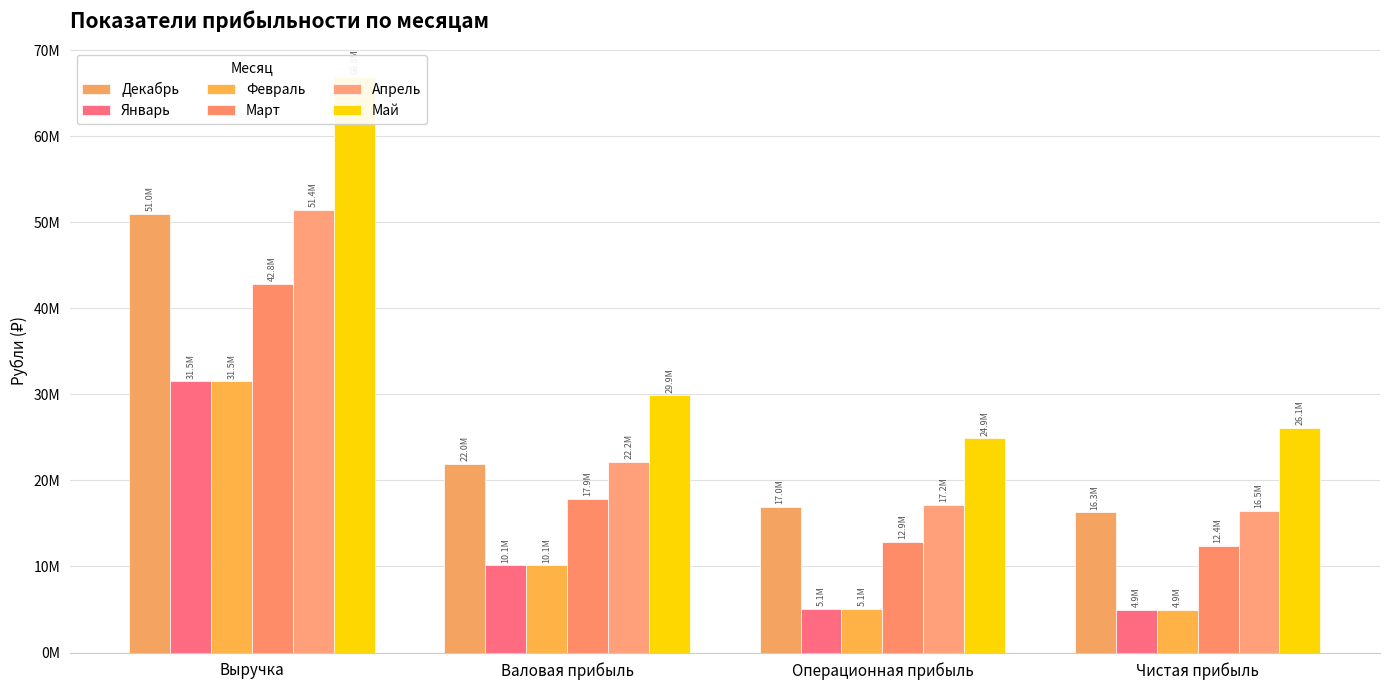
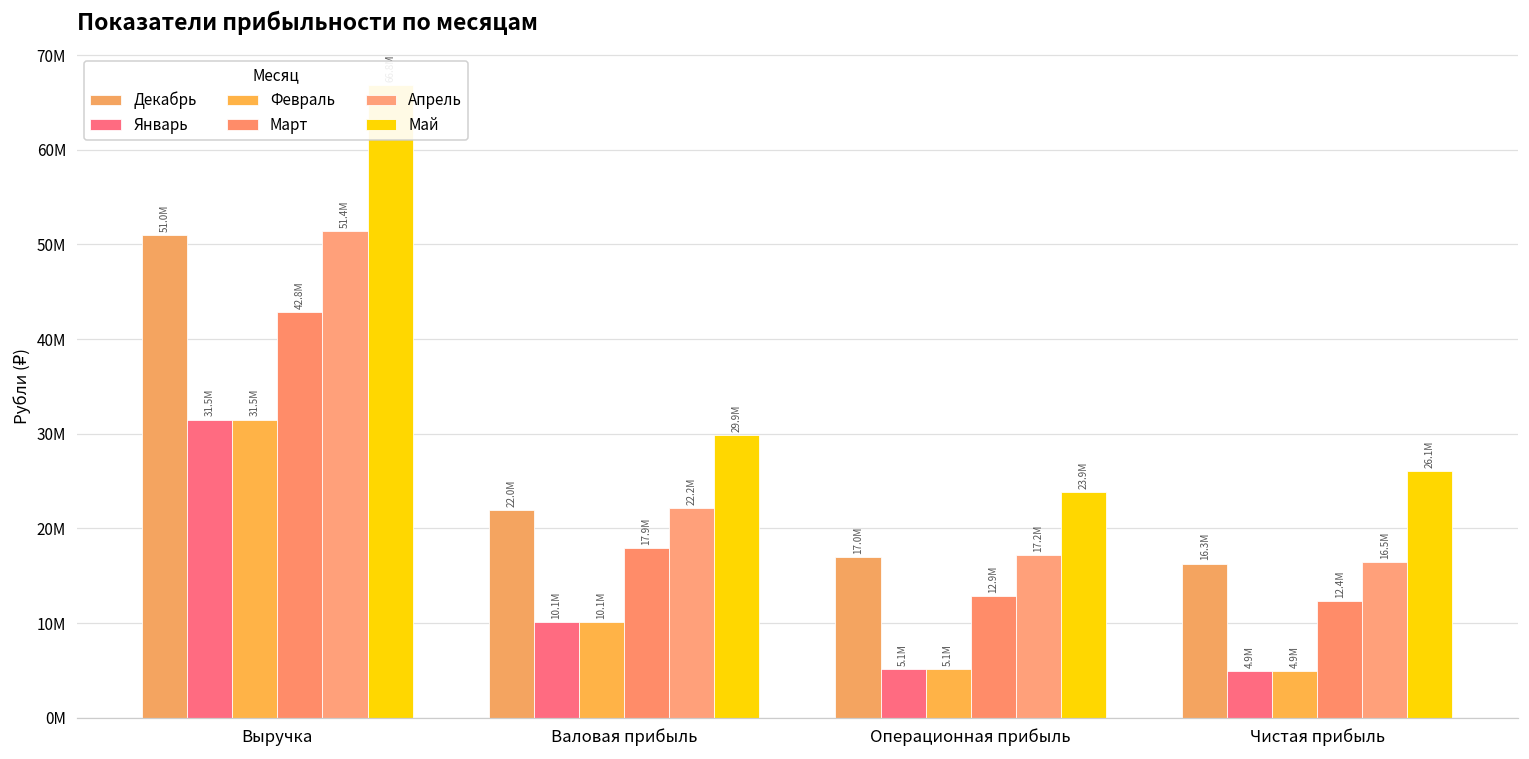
  {
    "Май": {
      "Валовая прибыль": "29.9M",
-     "Операционная прибыль": "24.9M",
+     "Операционная прибыль": "23.9M",
      "Чистая прибыль": "26.1M"
    }
  }
